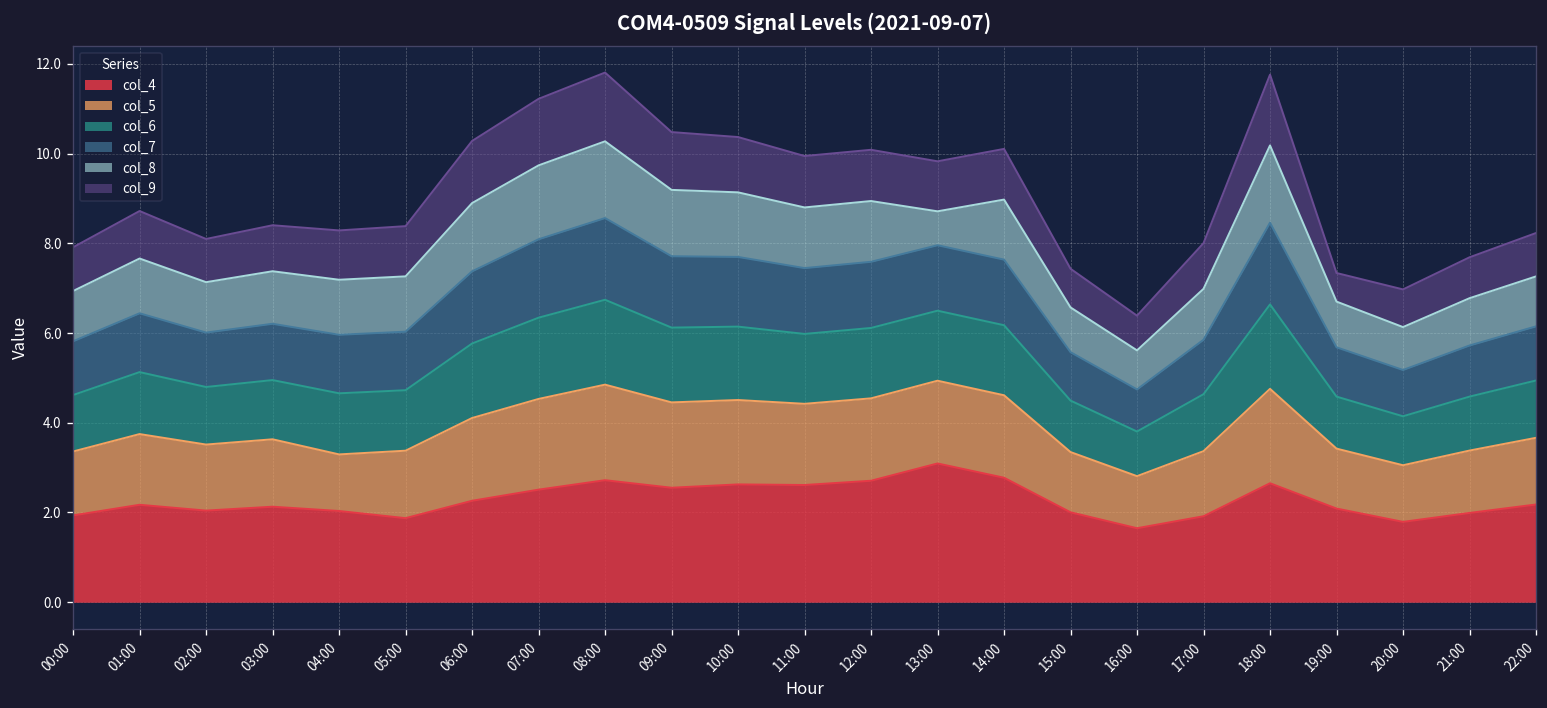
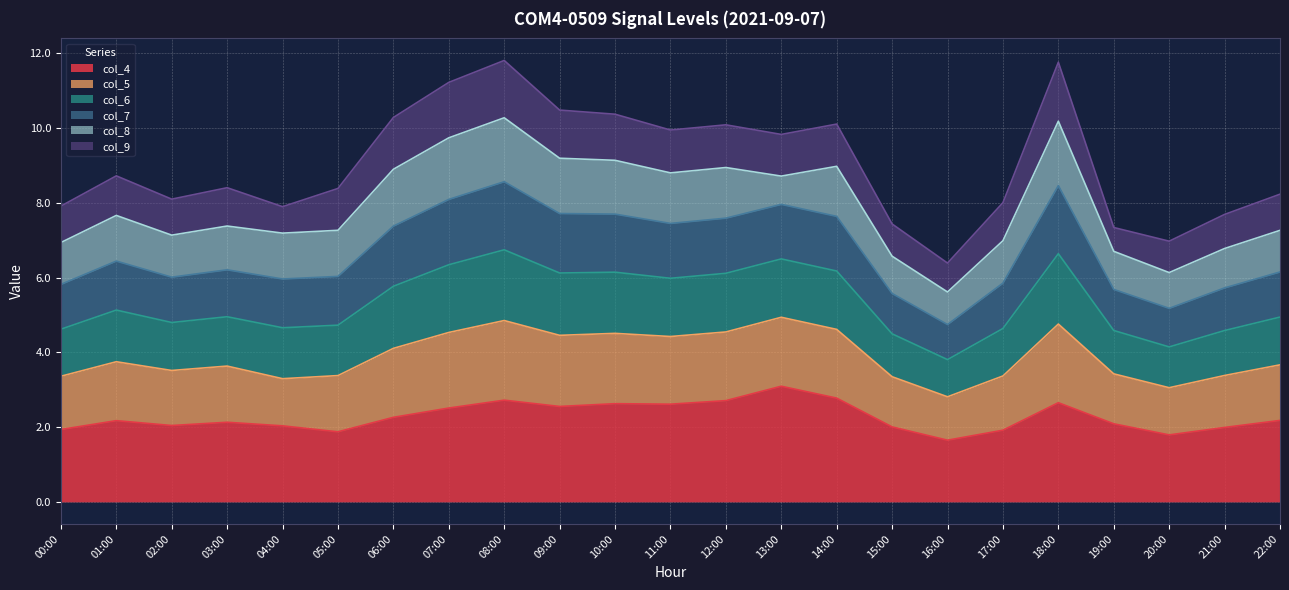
  {
    "col_4": {
      "00:00": 1.9,
      "01:00": 2.2,
      "02:00": 2.0,
      "03:00": 2.1,
      "04:00": 2.0,
      "05:00": 1.9,
      "06:00": 2.3,
      "07:00": 2.5,
      "08:00": 2.7,
      "09:00": 2.6,
      "10:00": 2.6,
      "11:00": 2.6,
      "12:00": 2.7,
      "13:00": 3.1,
      "14:00": 2.8,
      "15:00": 2.0,
      "16:00": 1.6,
      "17:00": 1.9,
      "18:00": 2.7,
      "19:00": 2.1,
      "20:00": 1.8,
      "21:00": 2.0,
      "22:00": 2.2
    },
    "col_5": {
      "00:00": 1.4,
      "01:00": 1.6,
      "02:00": 1.5,
      "03:00": 1.5,
      "04:00": 1.3,
      "05:00": 1.5,
      "06:00": 1.8,
      "07:00": 2.0,
      "08:00": 2.1,
      "09:00": 1.9,
      "10:00": 1.9,
      "11:00": 1.8,
      "12:00": 1.8,
      "13:00": 1.8,
      "14:00": 1.8,
      "15:00": 1.3,
      "16:00": 1.2,
      "17:00": 1.5,
      "18:00": 2.1,
      "19:00": 1.3,
      "20:00": 1.3,
      "21:00": 1.4,
      "22:00": 1.5
    },
    "col_8": {
      "00:00": 1.1,
      "01:00": 1.2,
      "02:00": 1.1,
      "03:00": 1.2,
      "04:00": 1.2,
      "05:00": 1.2,
      "06:00": 1.5,
      "07:00": 1.6,
      "08:00": 1.7,
      "09:00": 1.5,
      "10:00": 1.4,
      "11:00": 1.4,
      "12:00": 1.4,
      "13:00": 0.8,
      "14:00": 1.3,
      "15:00": 1.0,
      "16:00": 0.9,
      "17:00": 1.1,
      "18:00": 1.7,
      "19:00": 1.0,
      "20:00": 1.0,
      "21:00": 1.1,
      "22:00": 1.1
    },
    "col_9": {
      "00:00": 1.0,
      "01:00": 1.1,
      "02:00": 1.0,
      "03:00": 1.0,
-     "04:00": 1.1,
+     "04:00": 0.7,
      "05:00": 1.1,
      "06:00": 1.4,
      "07:00": 1.5,
      "08:00": 1.5,
      "09:00": 1.3,
      "10:00": 1.2,
      "11:00": 1.1,
      "12:00": 1.1,
      "13:00": 1.1,
      "14:00": 1.1,
      "15:00": 0.9,
      "16:00": 0.8,
      "17:00": 1.0,
      "18:00": 1.6,
      "19:00": 0.6,
      "20:00": 0.8,
      "21:00": 0.9,
      "22:00": 1.0
    }
  }
